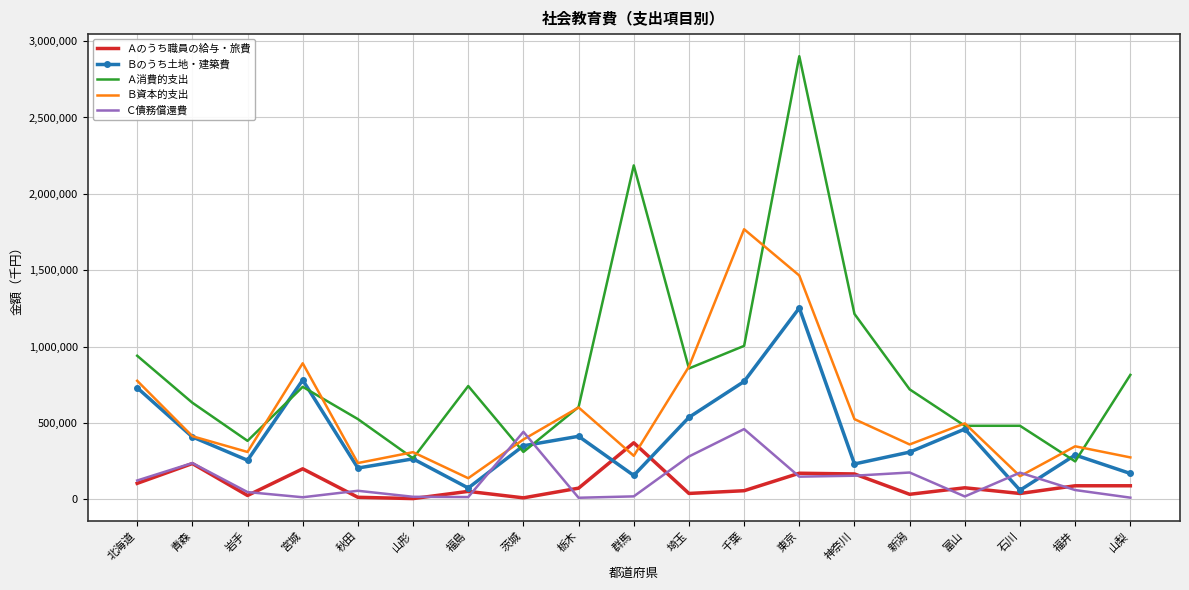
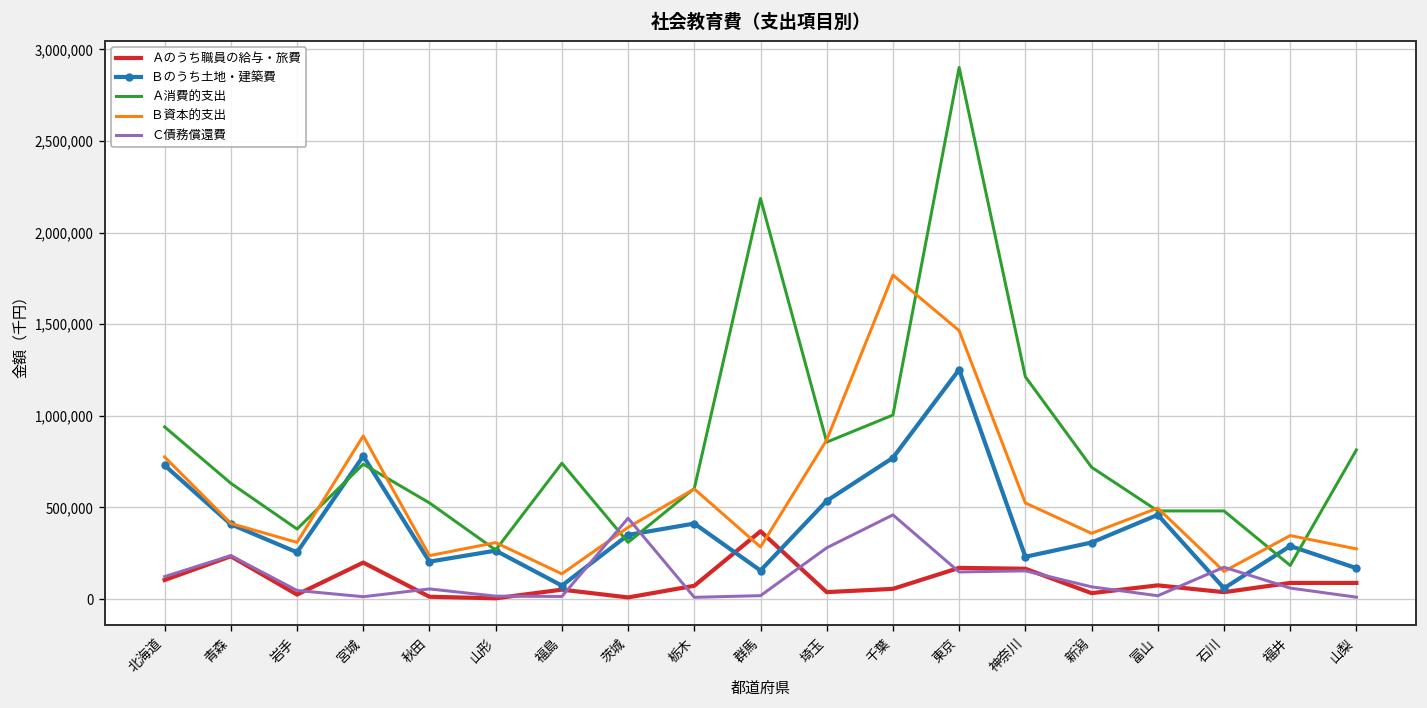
  {
    "Ａのうち職員の給与・旅費": {
      "北海道": "100,000",
      "岩手": "20,000",
      "宮城": "200,000",
      "秋田": "10,000",
      "福島": "50,000",
      "茨城": "10,000",
      "栃木": "70,000",
      "群馬": "370,000",
      "埼玉": "40,000",
      "千葉": "60,000",
      "東京": "170,000",
      "新潟": "30,000",
      "富山": "80,000",
      "石川": "40,000",
      "福井": "90,000",
      "山梨": "90,000"
    },
    "Ｂのうち土地・建築費": {
      "北海道": "730,000",
      "岩手": "260,000",
      "宮城": "780,000",
      "秋田": "200,000",
      "福島": "70,000",
      "茨城": "350,000",
      "栃木": "410,000",
      "群馬": "160,000",
      "埼玉": "540,000",
      "千葉": "770,000",
      "東京": "1,250,000",
      "神奈川": "230,000",
      "新潟": "310,000",
      "富山": "460,000",
      "石川": "60,000",
      "福井": "290,000",
      "山梨": "170,000"
    },
    "Ａ消費的支出": {
      "北海道": "940,000",
      "青森": "630,000",
      "岩手": "380,000",
      "宮城": "740,000",
      "秋田": "530,000",
      "福島": "740,000",
      "茨城": "310,000",
      "群馬": "2,190,000",
      "千葉": "1,000,000",
      "東京": "2,900,000",
      "神奈川": "1,210,000",
      "新潟": "720,000",
      "石川": "480,000",
-     "福井": "250,000",
+     "福井": "180,000",
      "山梨": "810,000"
    },
    "Ｂ資本的支出": {
      "北海道": "780,000",
      "岩手": "310,000",
      "宮城": "890,000",
      "秋田": "240,000",
      "山形": "310,000",
      "福島": "140,000",
      "茨城": "390,000",
      "群馬": "280,000",
      "千葉": "1,770,000",
      "東京": "1,470,000",
      "神奈川": "520,000",
      "新潟": "360,000",
      "石川": "150,000",
      "福井": "350,000",
      "山梨": "270,000"
    },
    "Ｃ債務償還費": {
      "北海道": "120,000",
      "岩手": "50,000",
      "宮城": "10,000",
      "秋田": "60,000",
      "福島": "10,000",
      "茨城": "440,000",
      "栃木": "10,000",
      "群馬": "20,000",
      "埼玉": "280,000",
      "千葉": "460,000",
      "東京": "150,000",
-     "新潟": "180,000",
+     "新潟": "70,000",
      "富山": "20,000",
      "石川": "170,000",
      "福井": "60,000",
      "山梨": "10,000"
    }
  }
